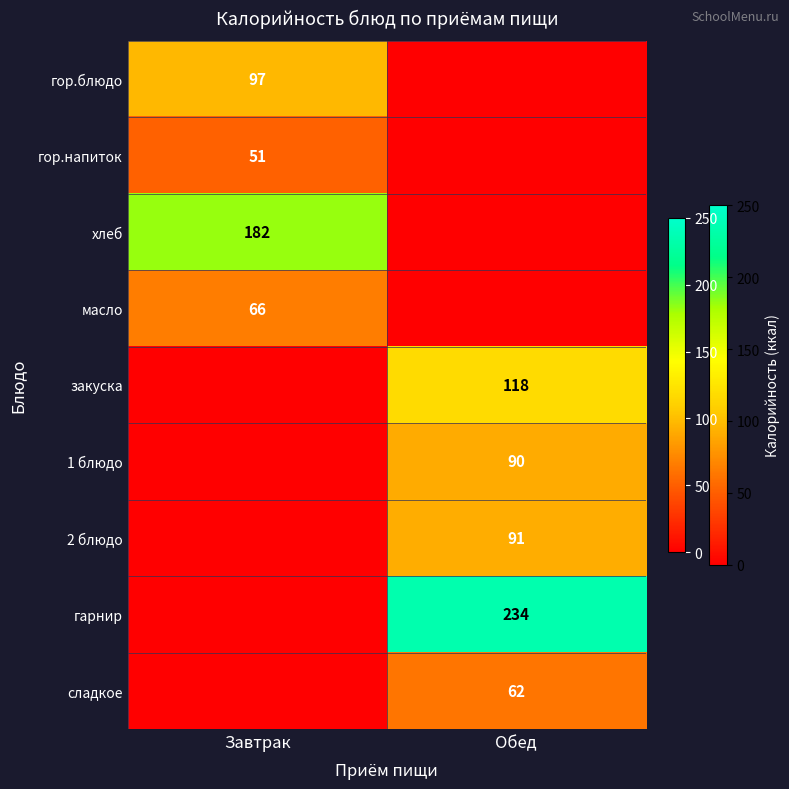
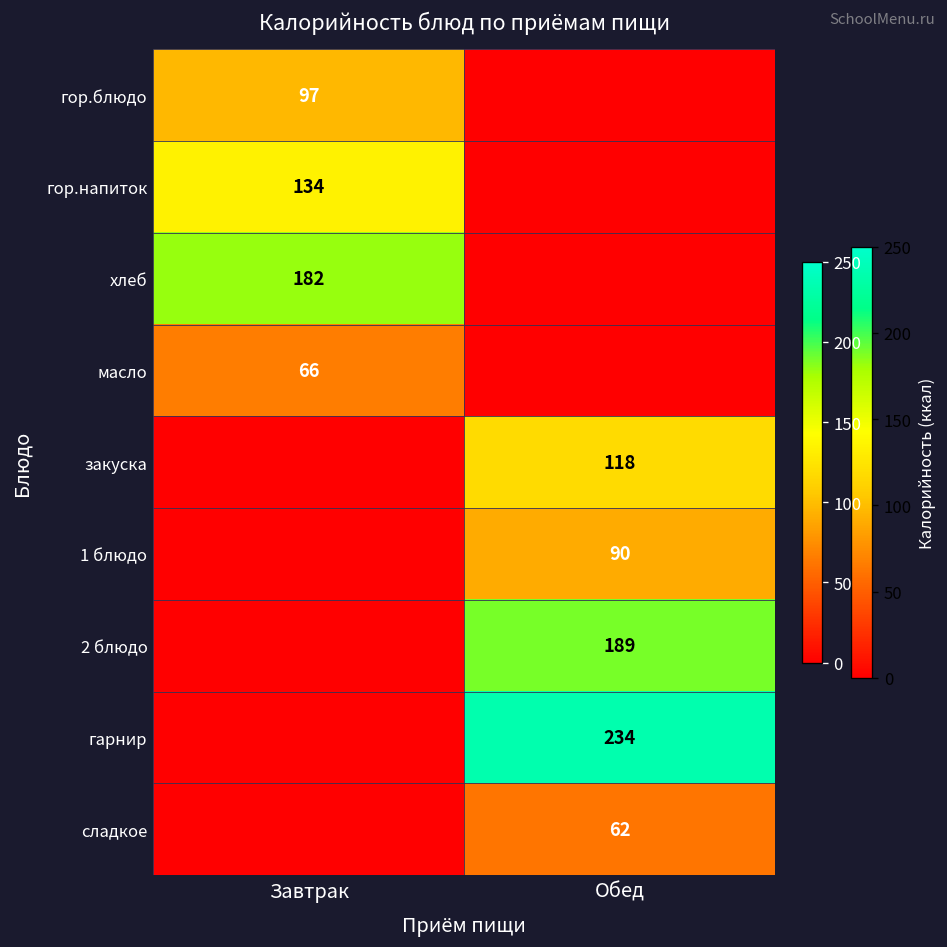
  {
    "гор.блюдо": {
      "Завтрак": 97
    },
    "гор.напиток": {
-     "Завтрак": 51
+     "Завтрак": 134
    },
    "хлеб": {
      "Завтрак": 182
    },
    "масло": {
      "Завтрак": 66
    },
    "закуска": {
      "Обед": 118
    },
    "1 блюдо": {
      "Обед": 90
    },
    "2 блюдо": {
-     "Обед": 91
+     "Обед": 189
    },
    "гарнир": {
      "Обед": 234
    },
    "сладкое": {
      "Обед": 62
    }
  }
